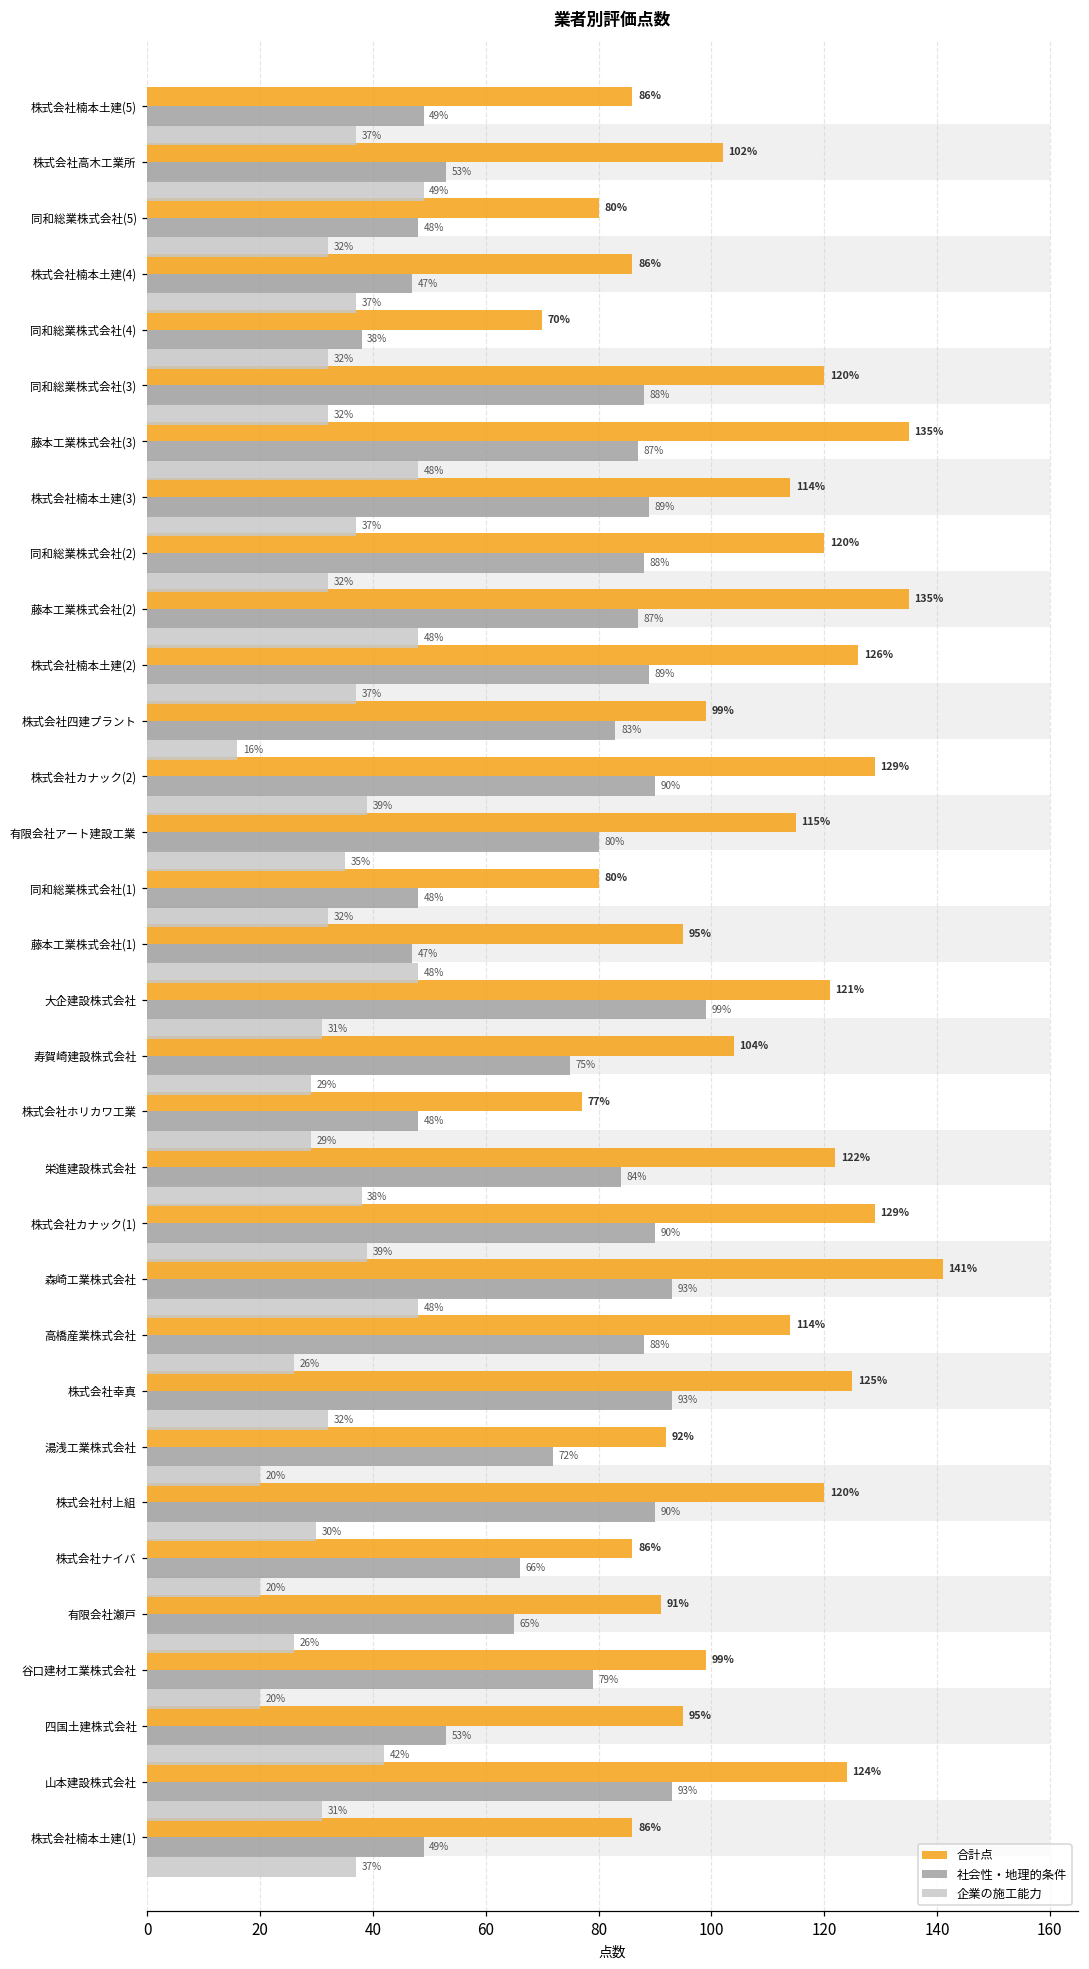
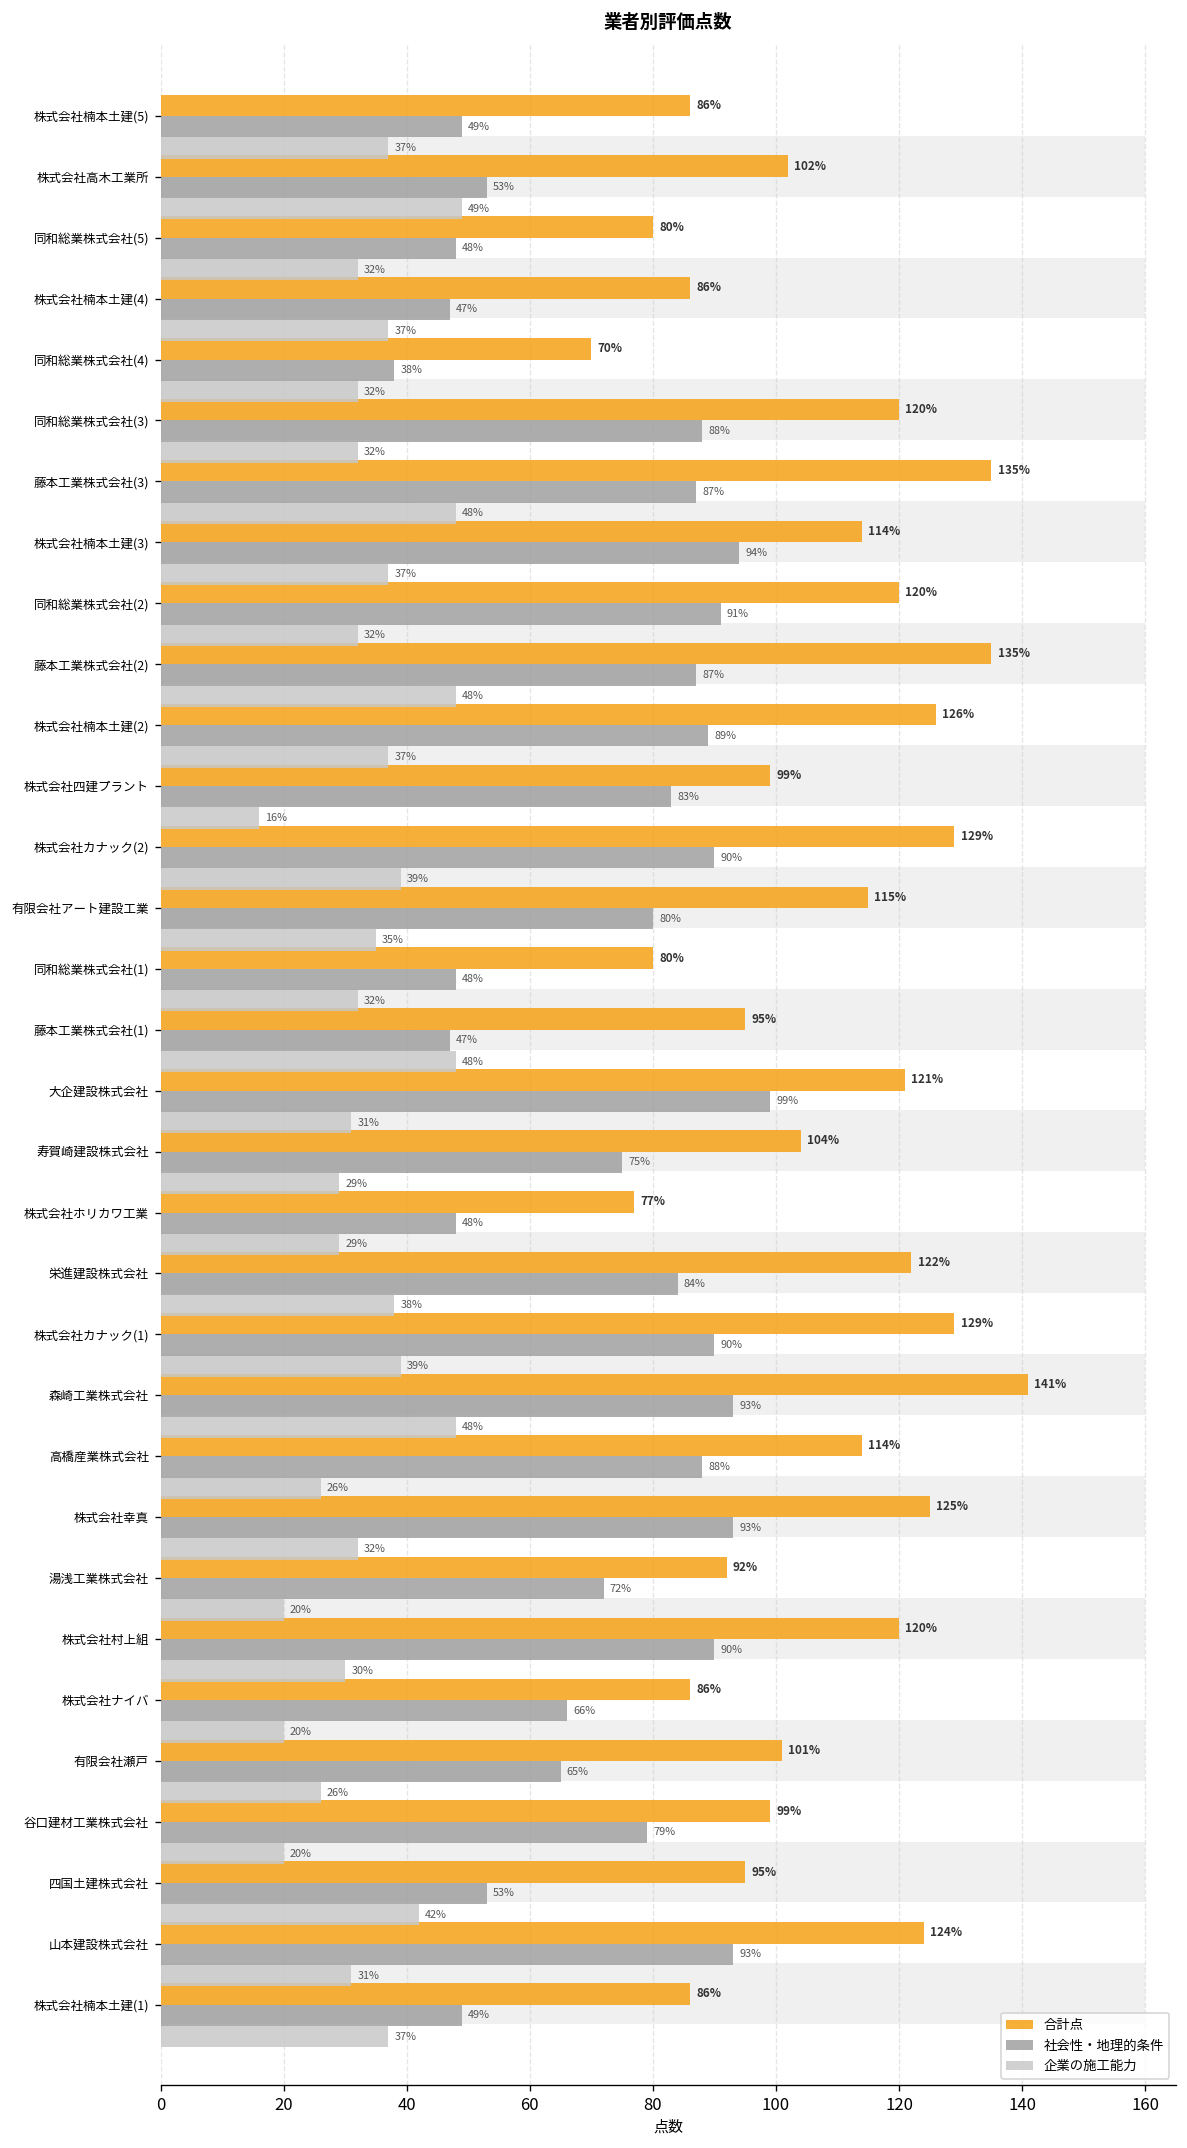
  {
    "合計点": {
      "株式会社楠本土建(5)": "86%",
      "同和総業株式会社(5)": "80%",
      "同和総業株式会社(4)": "70%",
      "藤本工業株式会社(3)": "135%",
      "同和総業株式会社(2)": "120%",
      "株式会社楠本土建(2)": "126%",
      "株式会社カナック(2)": "129%",
      "同和総業株式会社(1)": "80%",
      "大企建設株式会社": "121%",
      "株式会社ホリカワ工業": "77%",
      "株式会社カナック(1)": "129%",
      "高橋産業株式会社": "114%",
      "湯浅工業株式会社": "92%",
      "株式会社ナイバ": "86%",
-     "有限会社瀬戸": "91%",
+     "有限会社瀬戸": "101%",
      "谷口建材工業株式会社": "99%",
      "山本建設株式会社": "124%"
    },
    "社会性・地理的条件": {
      "株式会社楠本土建(5)": "49%",
      "同和総業株式会社(5)": "48%",
      "同和総業株式会社(4)": "38%",
      "藤本工業株式会社(3)": "87%",
-     "株式会社楠本土建(3)": "89%",
-     "同和総業株式会社(2)": "88%",
+     "株式会社楠本土建(3)": "94%",
+     "同和総業株式会社(2)": "91%",
      "株式会社楠本土建(2)": "89%",
      "株式会社カナック(2)": "90%",
      "同和総業株式会社(1)": "48%",
      "大企建設株式会社": "99%",
      "株式会社ホリカワ工業": "48%",
      "株式会社カナック(1)": "90%",
      "高橋産業株式会社": "88%",
      "湯浅工業株式会社": "72%",
      "株式会社ナイバ": "66%",
      "谷口建材工業株式会社": "79%",
      "山本建設株式会社": "93%"
    }
  }
